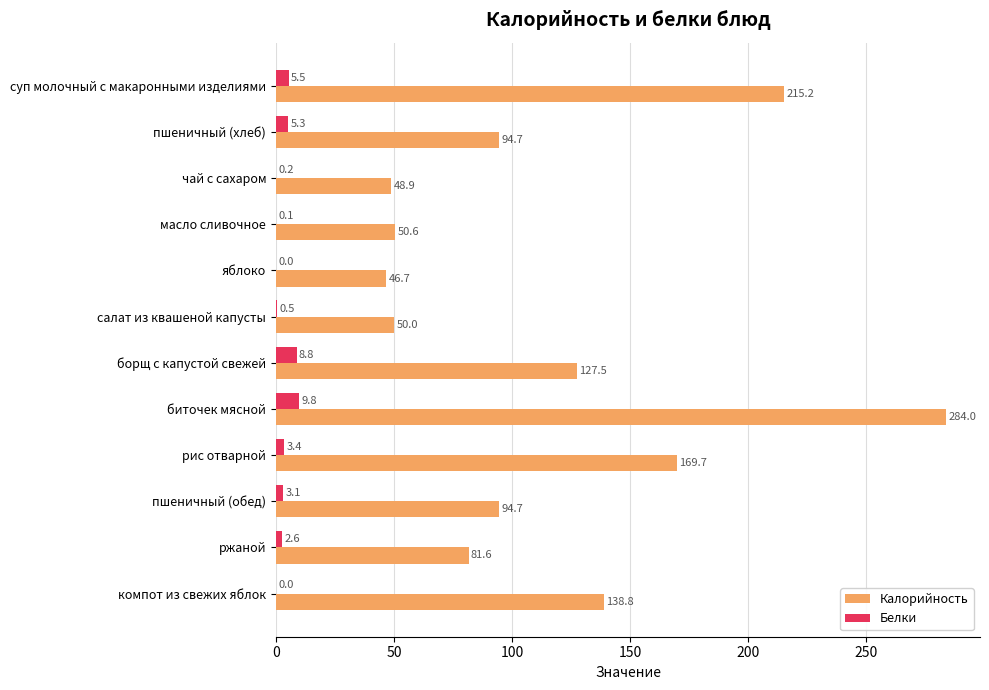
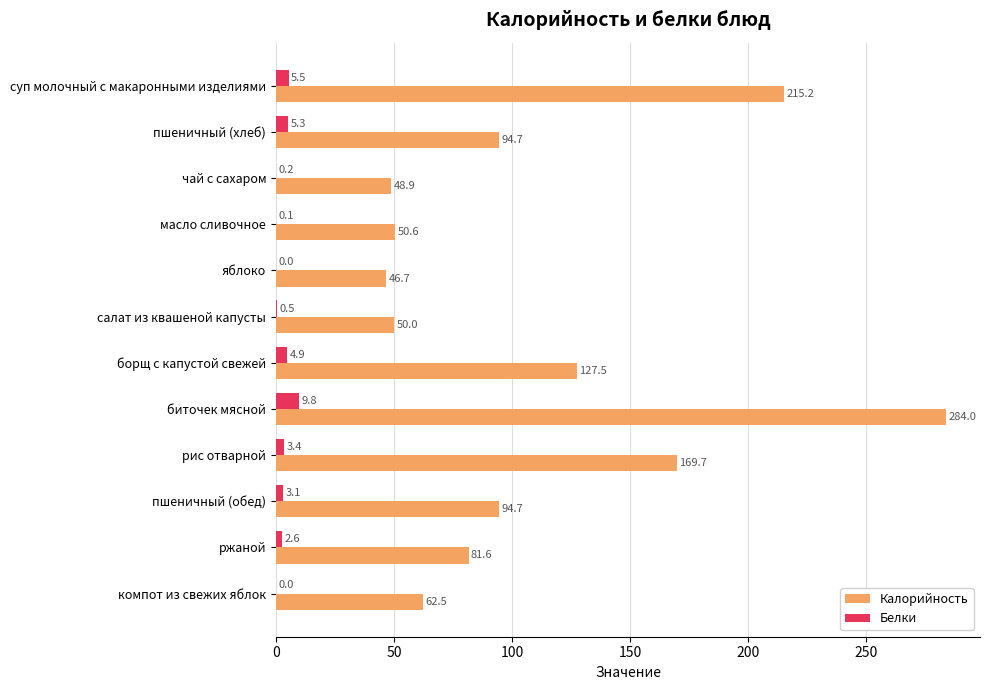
  {
    "Калорийность": {
      "суп молочный с макаронными изделиями": 215.2,
      "пшеничный (хлеб)": 94.7,
      "чай с сахаром": 48.9,
      "масло сливочное": 50.6,
      "яблоко": 46.7,
      "салат из квашеной капусты": 50.0,
      "борщ с капустой свежей": 127.5,
      "биточек мясной": 284.0,
      "рис отварной": 169.7,
      "пшеничный (обед)": 94.7,
      "ржаной": 81.6,
-     "компот из свежих яблок": 138.8
+     "компот из свежих яблок": 62.5
    },
    "Белки": {
      "суп молочный с макаронными изделиями": 5.5,
      "пшеничный (хлеб)": 5.3,
      "чай с сахаром": 0.2,
      "масло сливочное": 0.1,
      "яблоко": 0.0,
      "салат из квашеной капусты": 0.5,
-     "борщ с капустой свежей": 8.8,
+     "борщ с капустой свежей": 4.9,
      "биточек мясной": 9.8,
      "рис отварной": 3.4,
      "пшеничный (обед)": 3.1,
      "ржаной": 2.6,
      "компот из свежих яблок": 0.0
    }
  }
